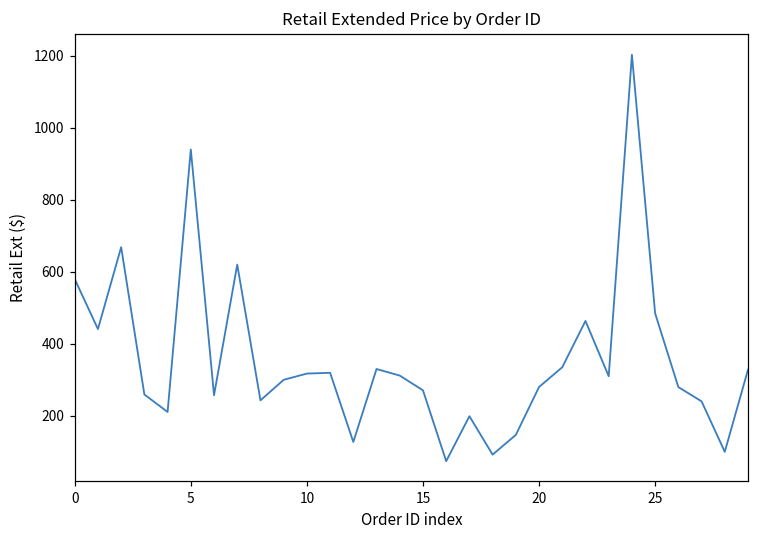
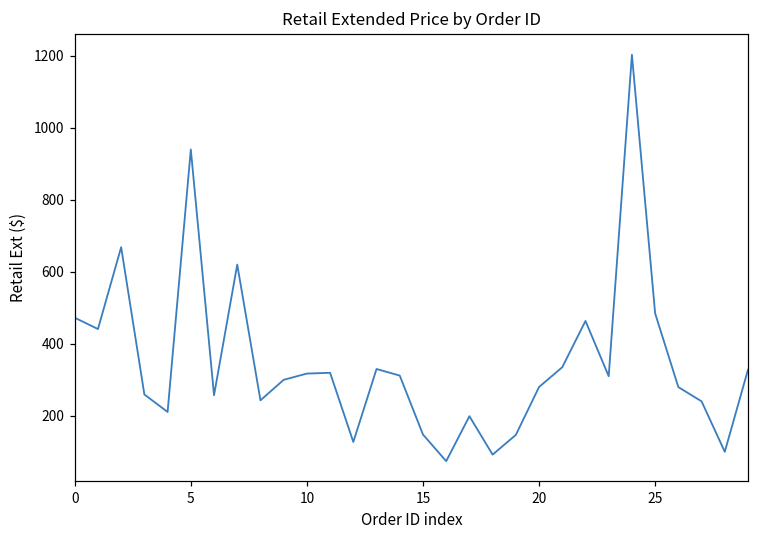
  {
-   "0": 580,
+   "0": 470,
    "5": 940,
    "10": 320,
-   "15": 270,
+   "15": 150,
    "20": 280,
    "25": 480
  }
